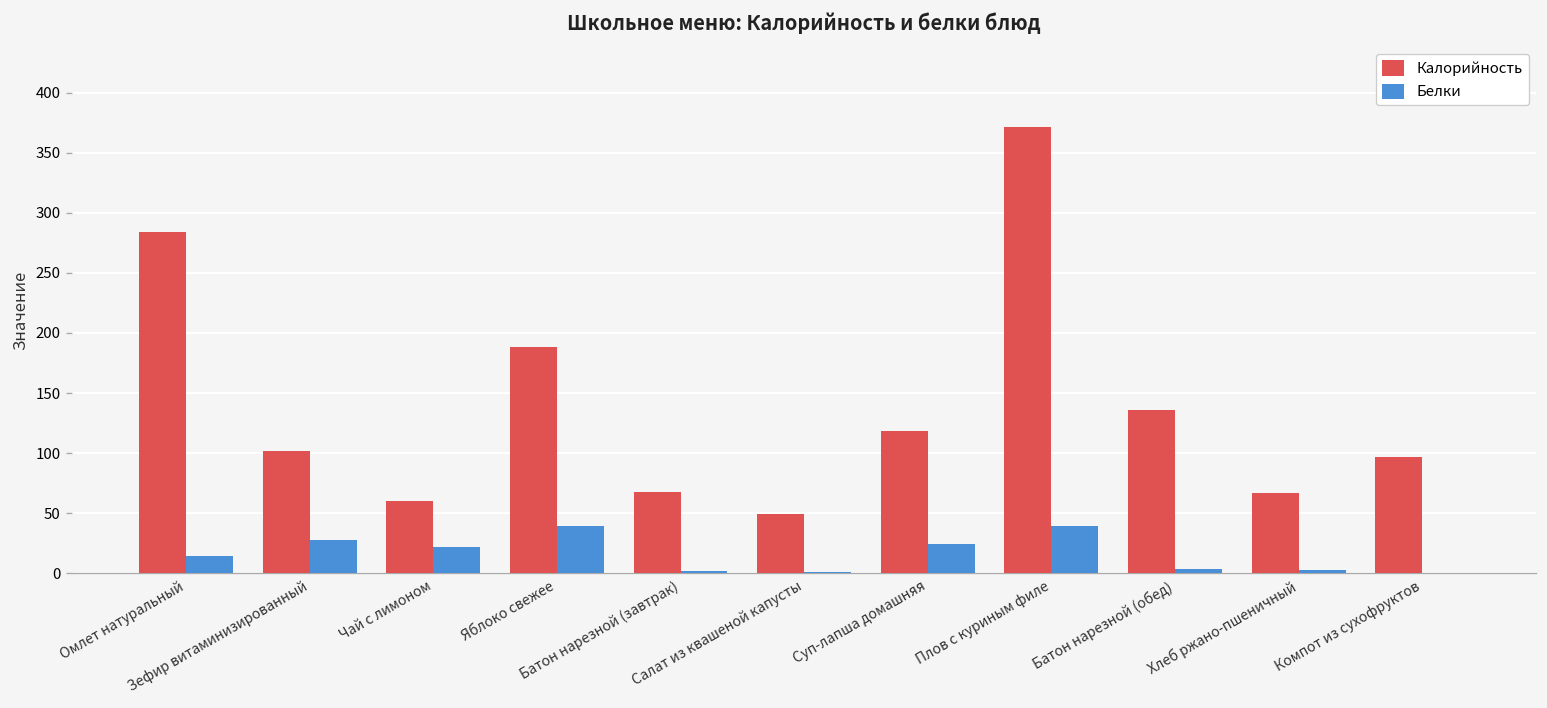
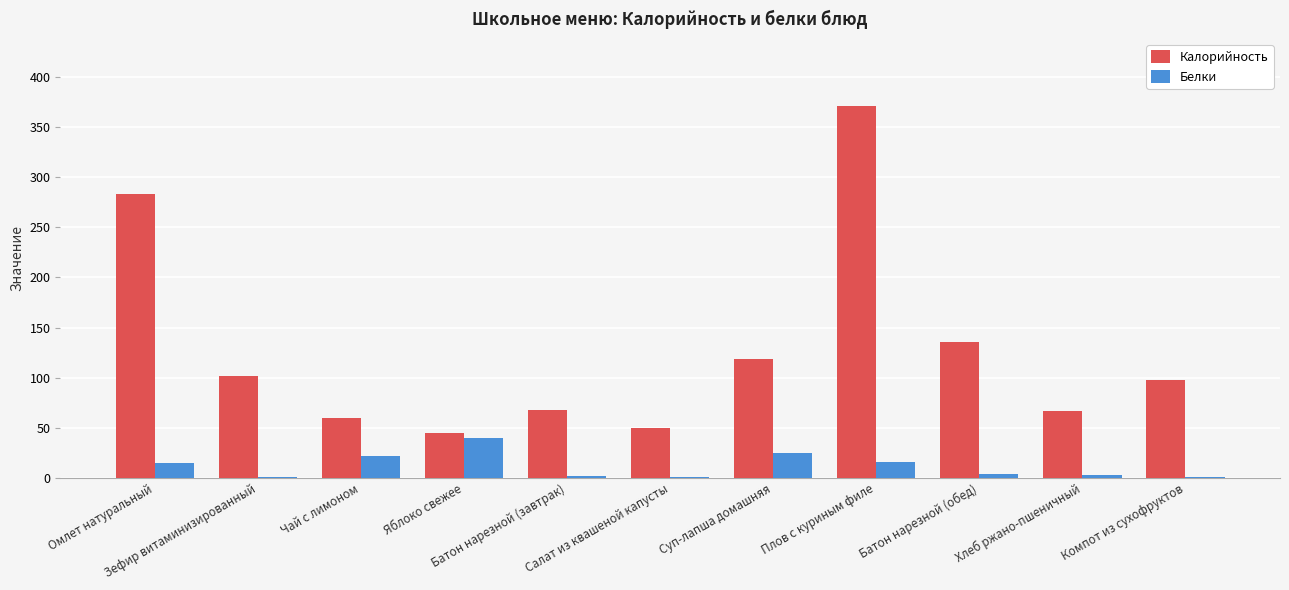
  {
    "Калорийность": {
      "Омлет натуральный": 284,
      "Зефир витаминизированный": 102,
      "Чай с лимоном": 60,
-     "Яблоко свежее": 189,
+     "Яблоко свежее": 44,
      "Батон нарезной (завтрак)": 68,
      "Салат из квашеной капусты": 50,
      "Суп-лапша домашняя": 118,
      "Плов с куриным филе": 371,
      "Батон нарезной (обед)": 136,
      "Хлеб ржано-пшеничный": 67,
      "Компот из сухофруктов": 97
    },
    "Белки": {
      "Омлет натуральный": 14,
-     "Зефир витаминизированный": 28,
+     "Зефир витаминизированный": 1,
      "Чай с лимоном": 22,
      "Яблоко свежее": 39,
      "Суп-лапша домашняя": 24,
-     "Плов с куриным филе": 40,
+     "Плов с куриным филе": 15,
      "Батон нарезной (обед)": 4,
      "Хлеб ржано-пшеничный": 3
    }
  }
